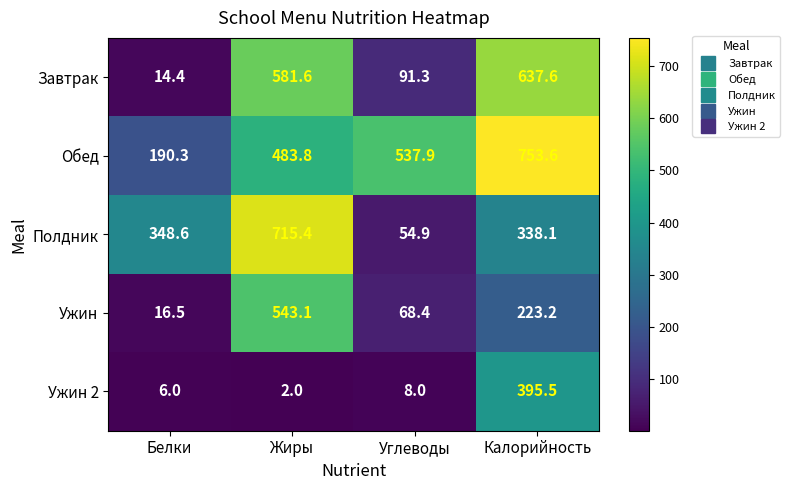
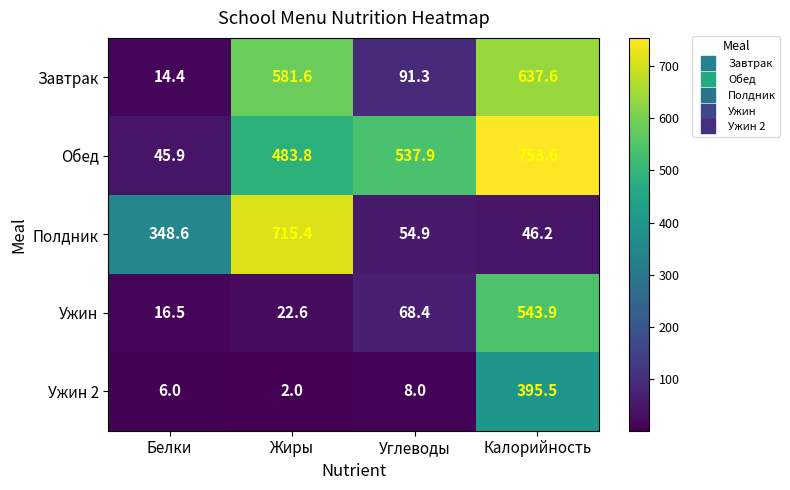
  {
    "Завтрак": {
      "Белки": 14.4,
      "Жиры": 581.6,
      "Углеводы": 91.3,
      "Калорийность": 637.6
    },
    "Обед": {
-     "Белки": 190.3,
+     "Белки": 45.9,
      "Жиры": 483.8,
      "Углеводы": 537.9
    },
    "Полдник": {
      "Белки": 348.6,
      "Углеводы": 54.9,
-     "Калорийность": 338.1
+     "Калорийность": 46.2
    },
    "Ужин": {
      "Белки": 16.5,
-     "Жиры": 543.1,
+     "Жиры": 22.6,
      "Углеводы": 68.4,
-     "Калорийность": 223.2
+     "Калорийность": 543.9
    },
    "Ужин 2": {
      "Белки": 6.0,
      "Жиры": 2.0,
      "Углеводы": 8.0,
      "Калорийность": 395.5
    }
  }
